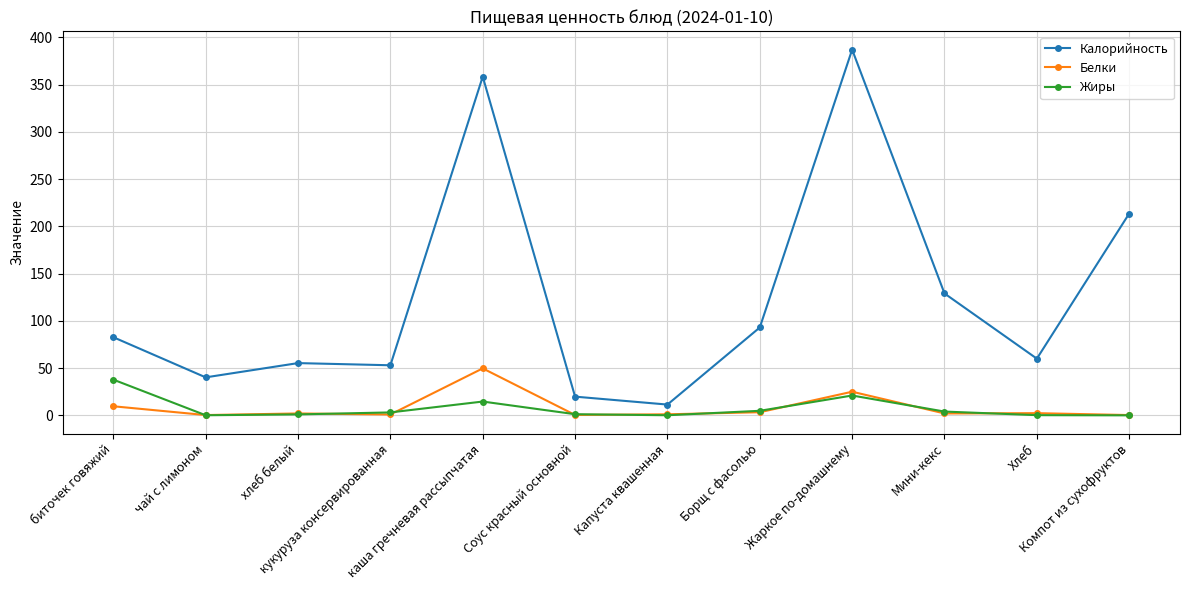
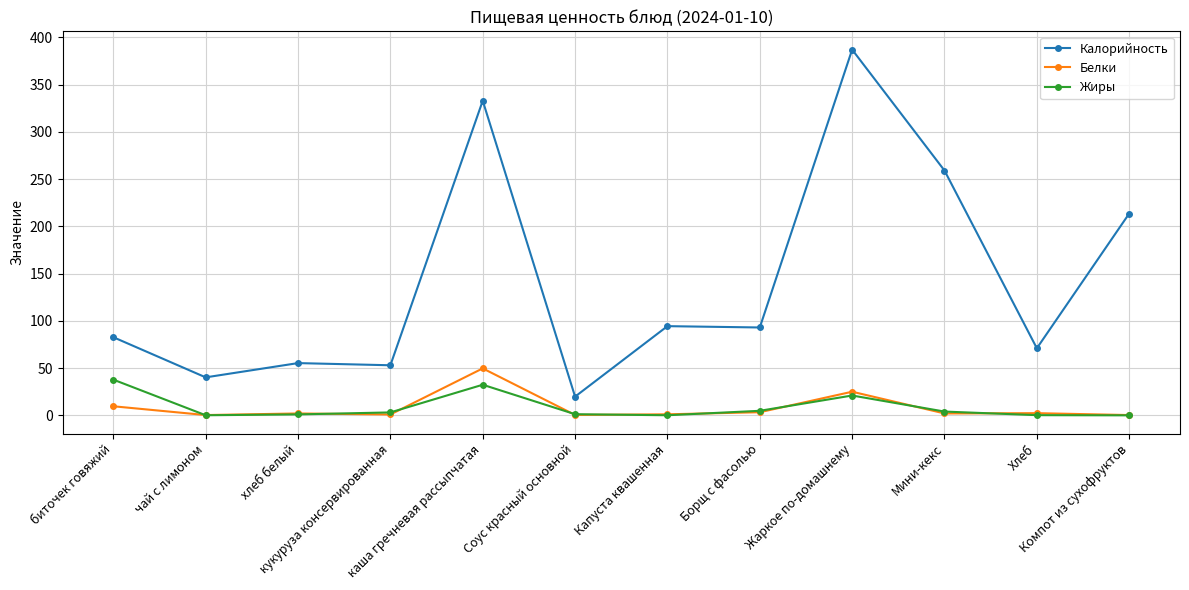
  {
    "Калорийность": {
      "биточек говяжий": 80,
      "чай с лимоном": 40,
      "хлеб белый": 60,
      "кукуруза консервированная": 50,
-     "каша гречневая рассыпчатая": 360,
+     "каша гречневая рассыпчатая": 330,
      "Соус красный основной": 20,
-     "Капуста квашенная": 10,
+     "Капуста квашенная": 90,
      "Борщ с фасолью": 90,
      "Жаркое по-домашнему": 390,
-     "Мини-кекс": 130,
-     "Хлеб": 60,
+     "Мини-кекс": 260,
+     "Хлеб": 70,
      "Компот из сухофруктов": 210
    },
    "Белки": {
      "биточек говяжий": 10,
      "каша гречневая рассыпчатая": 50,
      "Жаркое по-домашнему": 30
    },
    "Жиры": {
      "биточек говяжий": 40,
-     "каша гречневая рассыпчатая": 10,
+     "каша гречневая рассыпчатая": 30,
      "Жаркое по-домашнему": 20
    }
  }
